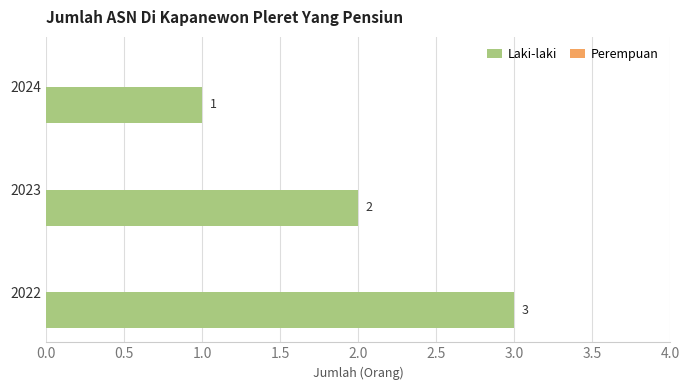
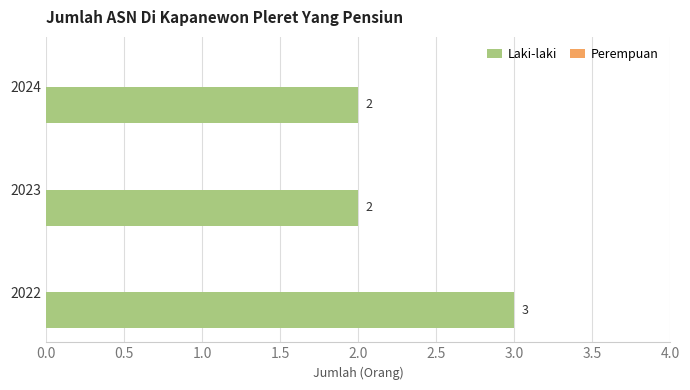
  {
    "Laki-laki": {
-     "2024": 1,
+     "2024": 2,
      "2023": 2,
      "2022": 3
    },
    "Perempuan": {
      "2024": 0.00,
      "2023": 0.00,
      "2022": 0.00
    }
  }
